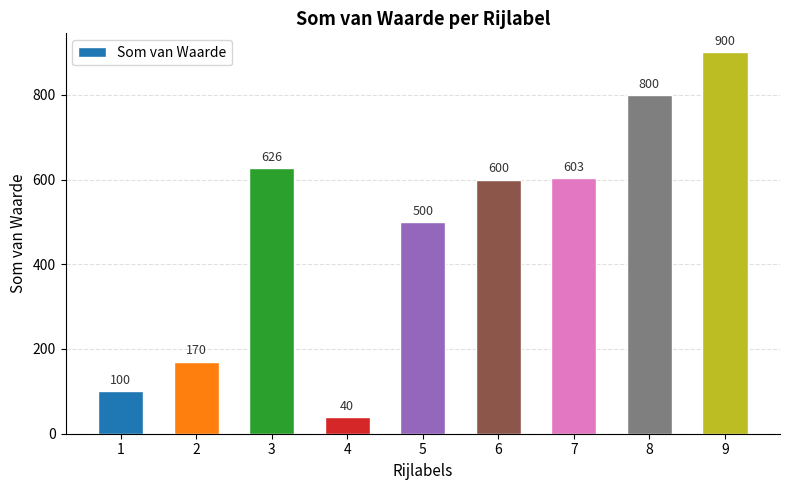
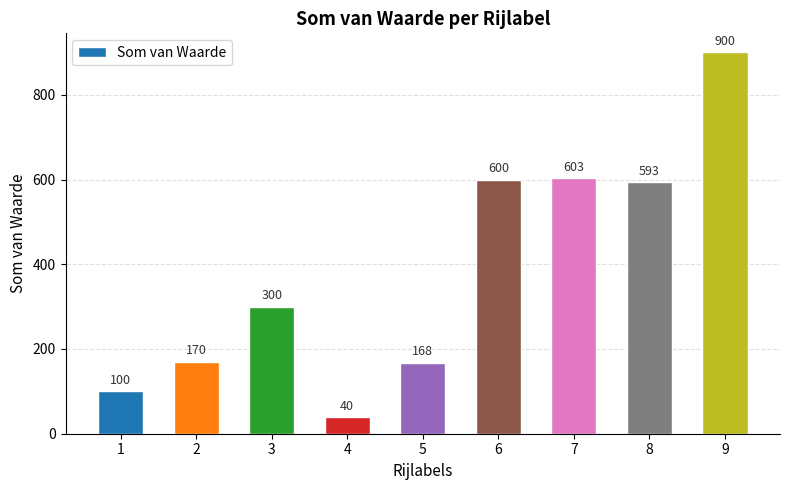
  {
    "1": 100,
    "2": 170,
-   "3": 626,
+   "3": 300,
    "4": 40,
-   "5": 500,
+   "5": 168,
    "6": 600,
    "7": 603,
-   "8": 800,
+   "8": 593,
    "9": 900
  }
